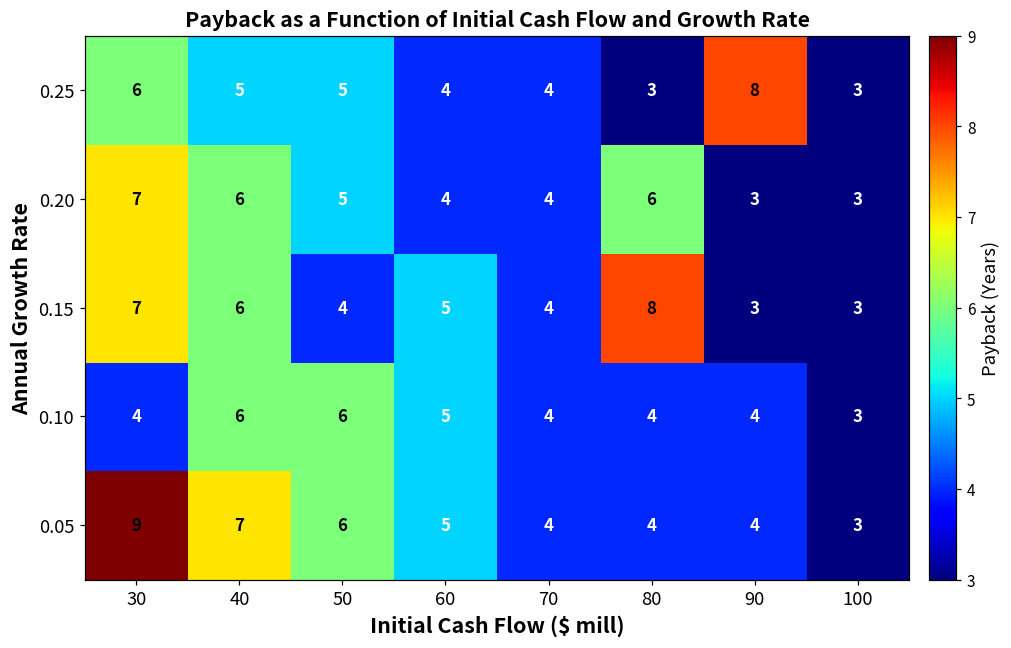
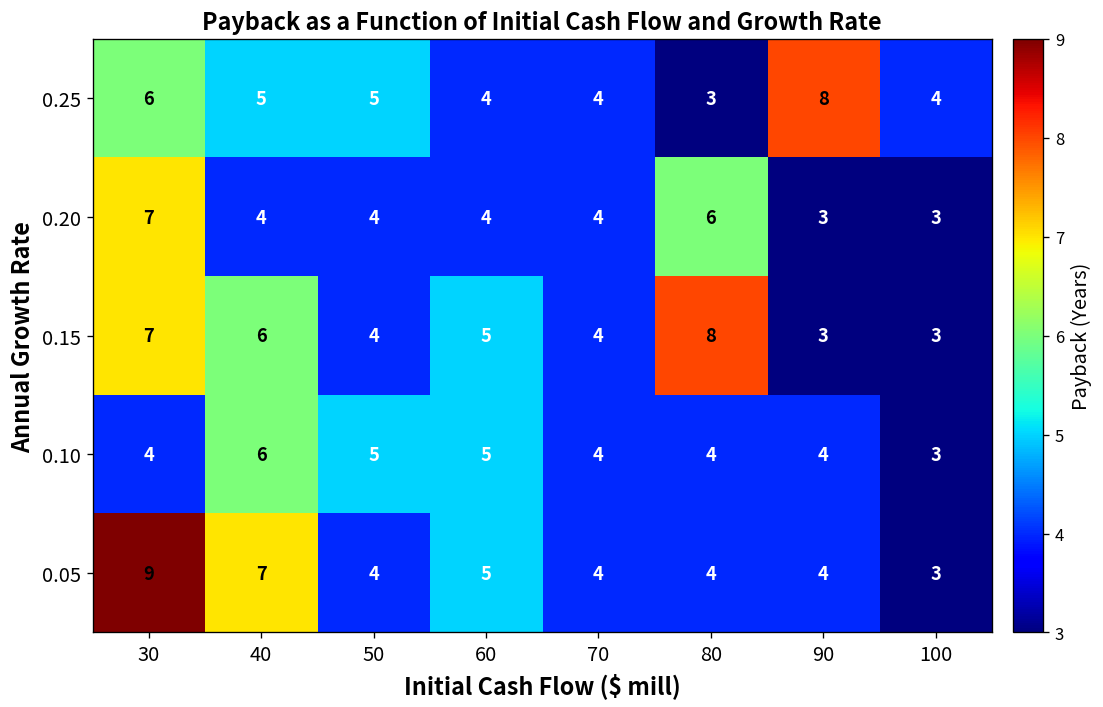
  {
    "0.25": {
      "30": 6,
      "40": 5,
      "50": 5,
      "60": 4,
      "70": 4,
      "80": 3,
      "90": 8,
-     "100": 3
+     "100": 4
    },
    "0.20": {
      "30": 7,
-     "40": 6,
-     "50": 5,
+     "40": 4,
+     "50": 4,
      "60": 4,
      "70": 4,
      "80": 6,
      "90": 3,
      "100": 3
    },
    "0.15": {
      "30": 7,
      "40": 6,
      "50": 4,
      "60": 5,
      "70": 4,
      "80": 8,
      "90": 3,
      "100": 3
    },
    "0.10": {
      "30": 4,
      "40": 6,
-     "50": 6,
+     "50": 5,
      "60": 5,
      "70": 4,
      "80": 4,
      "90": 4,
      "100": 3
    },
    "0.05": {
      "30": 9,
      "40": 7,
-     "50": 6,
+     "50": 4,
      "60": 5,
      "70": 4,
      "80": 4,
      "90": 4,
      "100": 3
    }
  }
